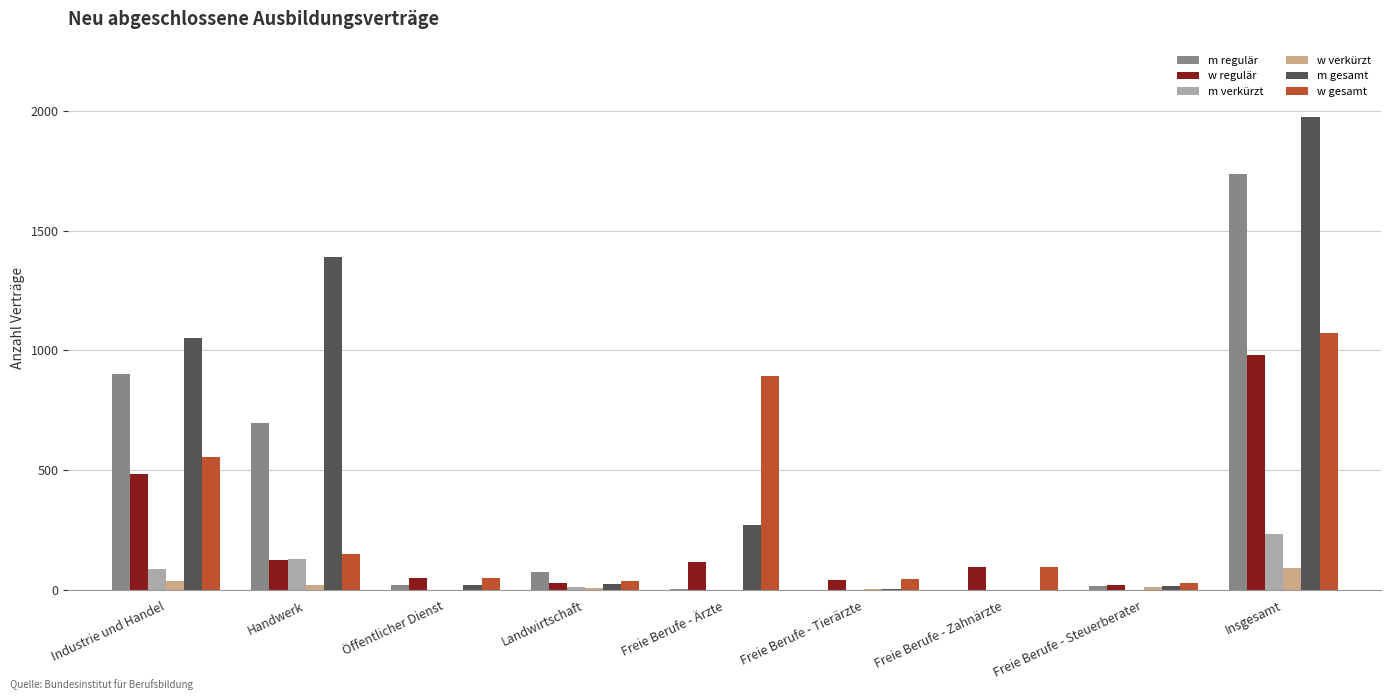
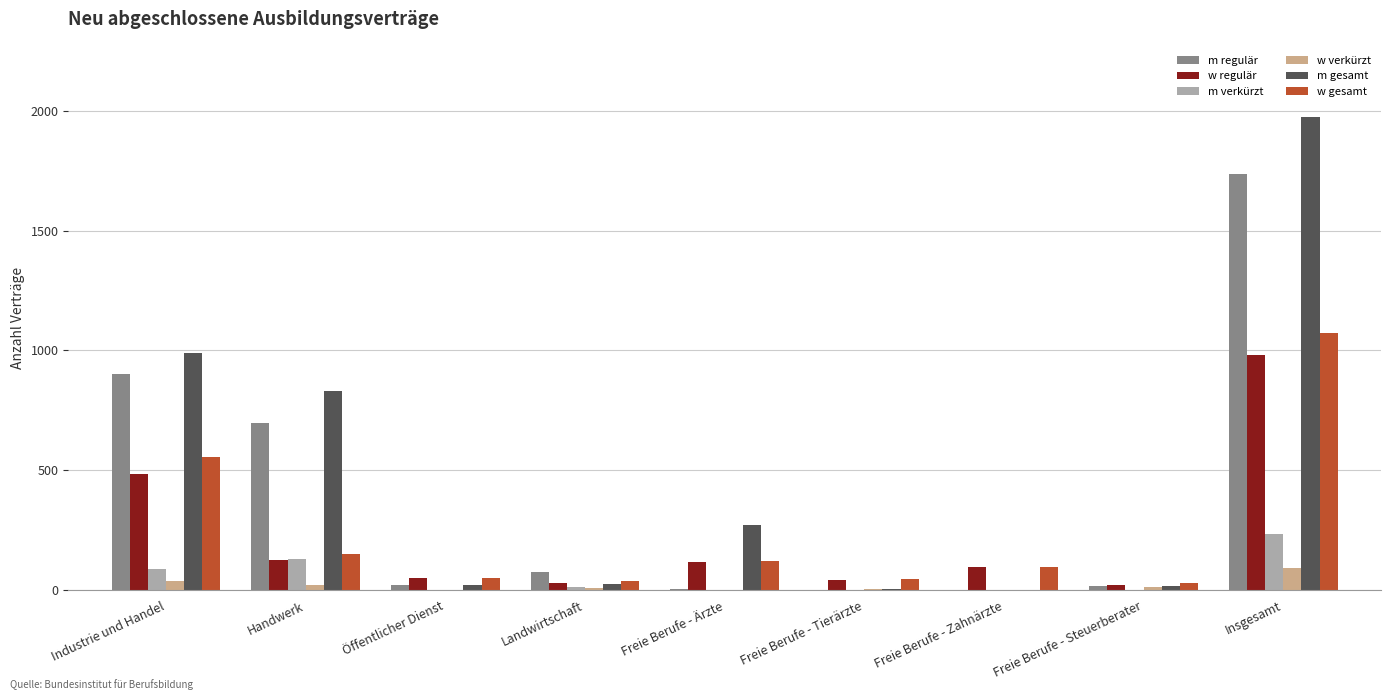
  {
    "w regulär": {
      "Industrie und Handel": 480,
      "Handwerk": 130,
      "Öffentlicher Dienst": 50,
      "Landwirtschaft": 30,
      "Freie Berufe - Ärzte": 120,
      "Freie Berufe - Tierärzte": 40,
      "Freie Berufe - Zahnärzte": 100,
      "Freie Berufe - Steuerberater": 20,
      "Insgesamt": 980
    },
    "m gesamt": {
-     "Industrie und Handel": 1050,
-     "Handwerk": 1390,
+     "Industrie und Handel": 990,
+     "Handwerk": 830,
      "Öffentlicher Dienst": 20,
      "Landwirtschaft": 30,
      "Freie Berufe - Ärzte": 270,
      "Freie Berufe - Steuerberater": 20,
      "Insgesamt": 1970
    },
    "w gesamt": {
      "Industrie und Handel": 550,
      "Handwerk": 150,
      "Öffentlicher Dienst": 50,
      "Landwirtschaft": 40,
-     "Freie Berufe - Ärzte": 890,
+     "Freie Berufe - Ärzte": 120,
      "Freie Berufe - Tierärzte": 50,
      "Freie Berufe - Zahnärzte": 100,
      "Freie Berufe - Steuerberater": 30,
      "Insgesamt": 1070
    }
  }
